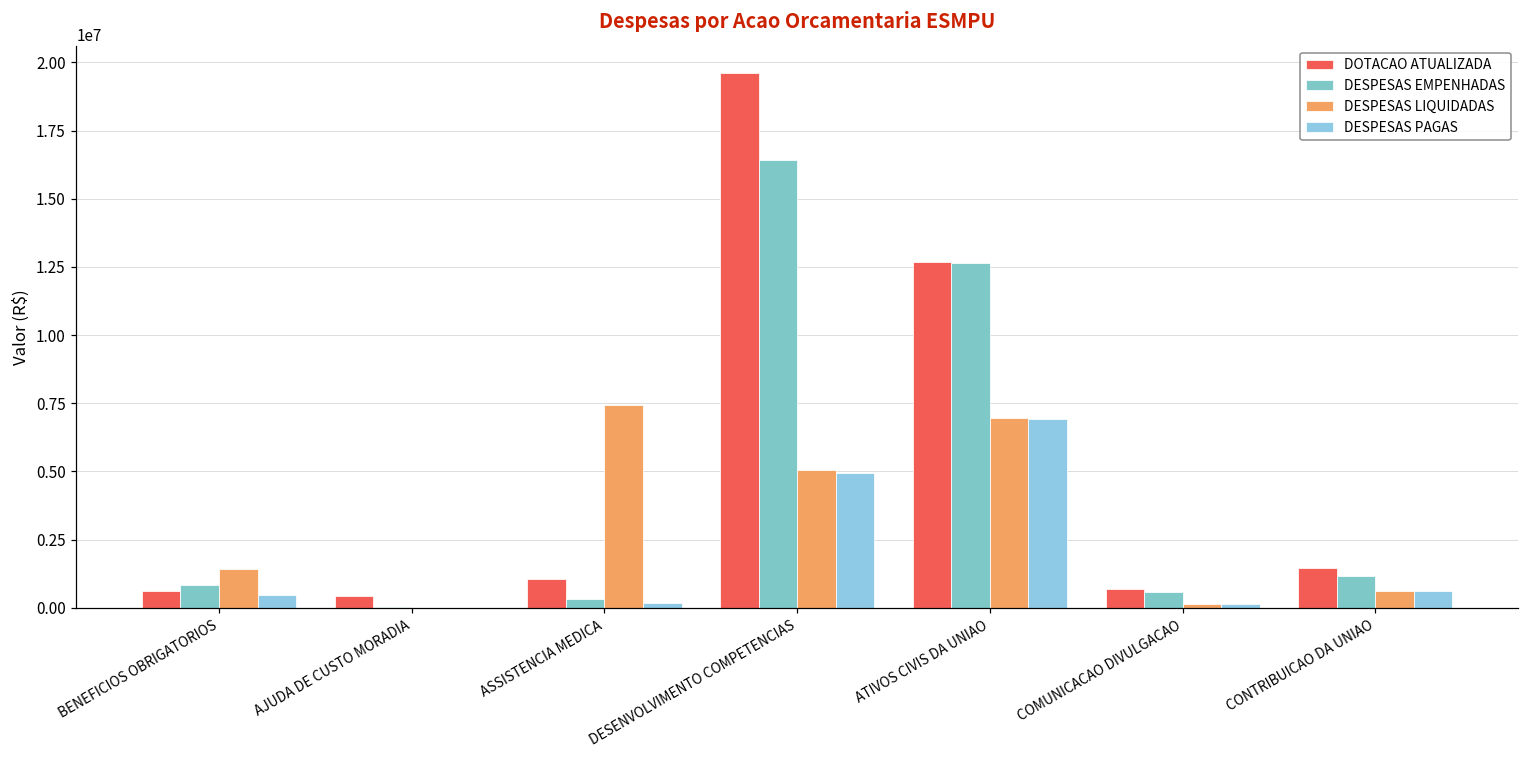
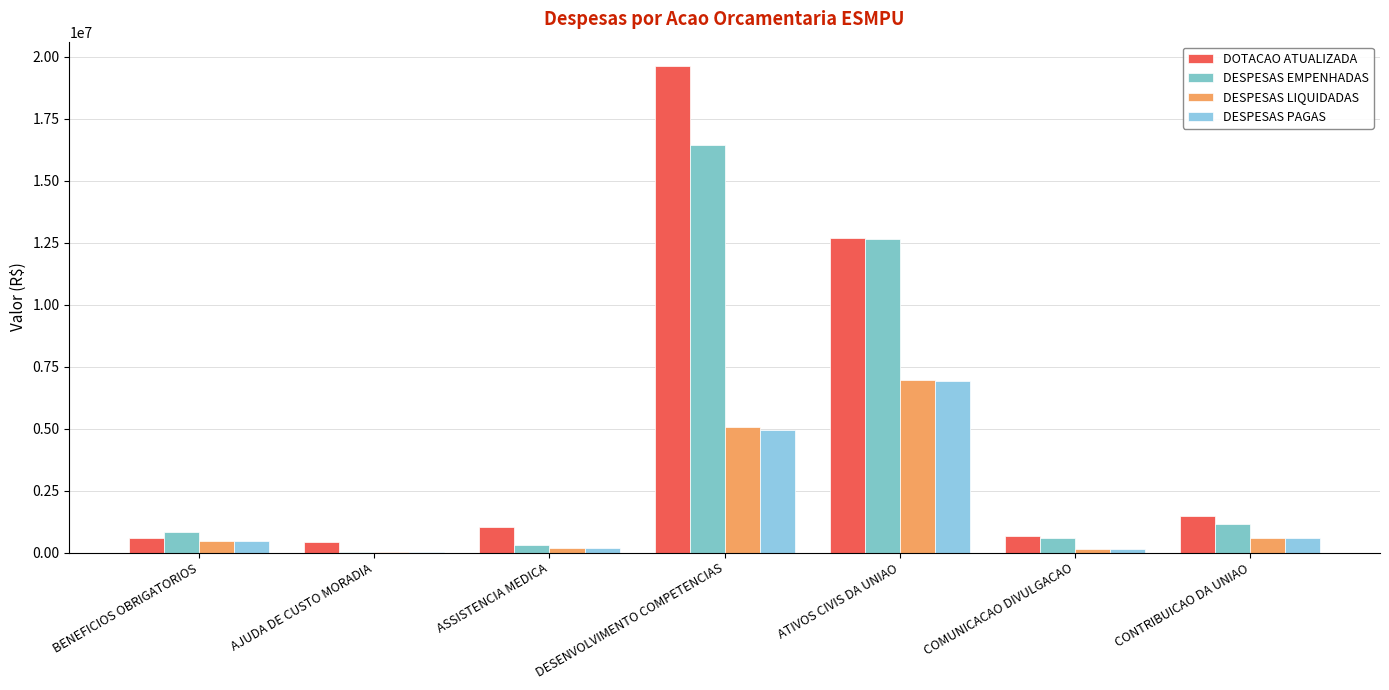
  {
    "DOTACAO ATUALIZADA": {
      "BENEFICIOS OBRIGATORIOS": 600000,
      "AJUDA DE CUSTO MORADIA": 400000,
      "ASSISTENCIA MEDICA": 1000000,
      "DESENVOLVIMENTO COMPETENCIAS": 19600000,
      "ATIVOS CIVIS DA UNIAO": 12700000,
      "COMUNICACAO DIVULGACAO": 700000,
      "CONTRIBUICAO DA UNIAO": 1500000
    },
    "DESPESAS LIQUIDADAS": {
-     "BENEFICIOS OBRIGATORIOS": 1400000,
-     "ASSISTENCIA MEDICA": 7400000,
+     "BENEFICIOS OBRIGATORIOS": 500000,
+     "ASSISTENCIA MEDICA": 200000,
      "DESENVOLVIMENTO COMPETENCIAS": 5100000,
      "ATIVOS CIVIS DA UNIAO": 7000000,
      "COMUNICACAO DIVULGACAO": 200000,
      "CONTRIBUICAO DA UNIAO": 600000
    }
  }
